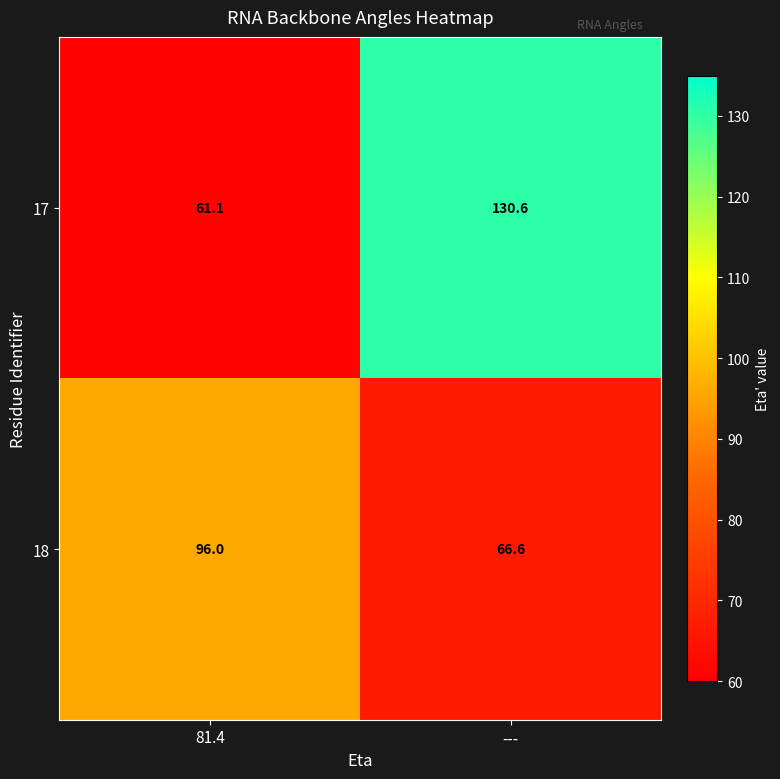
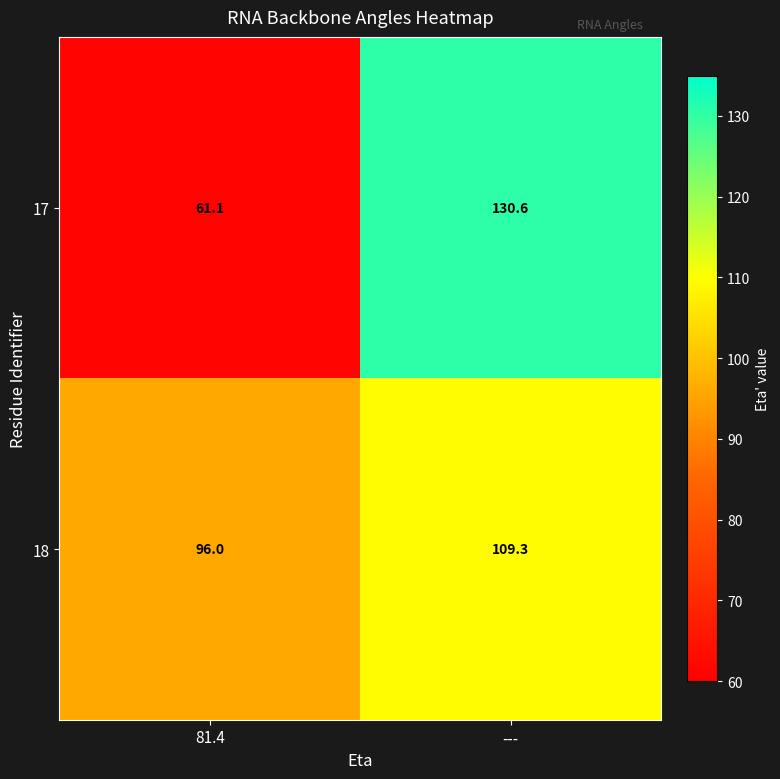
  {
    "17": {
      "81.4": 61.1,
      "---": 130.6
    },
    "18": {
      "81.4": 96.0,
-     "---": 66.6
+     "---": 109.3
    }
  }
